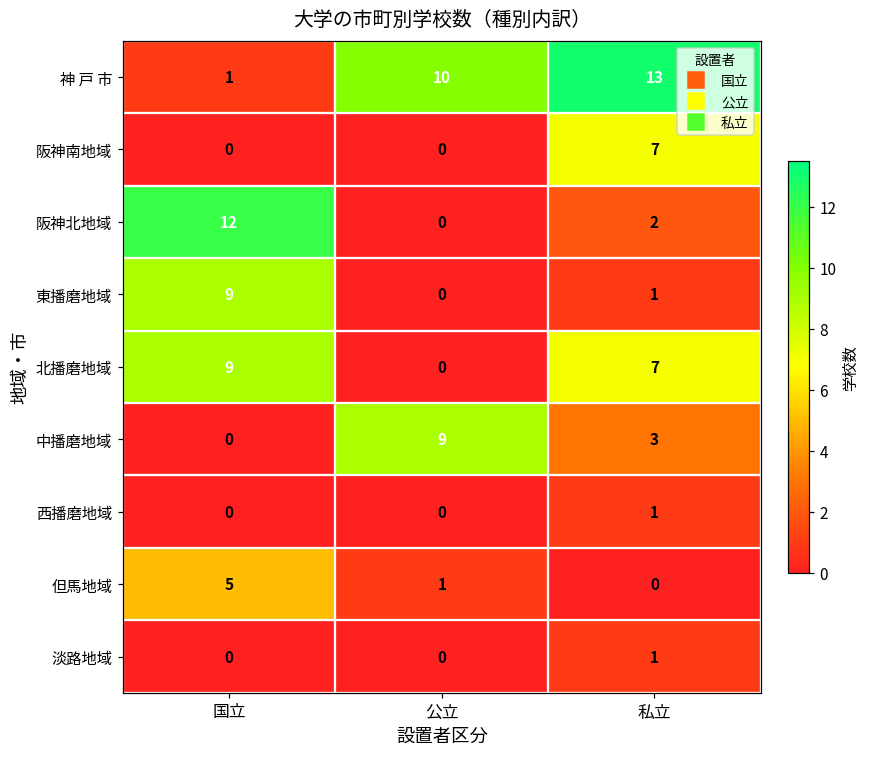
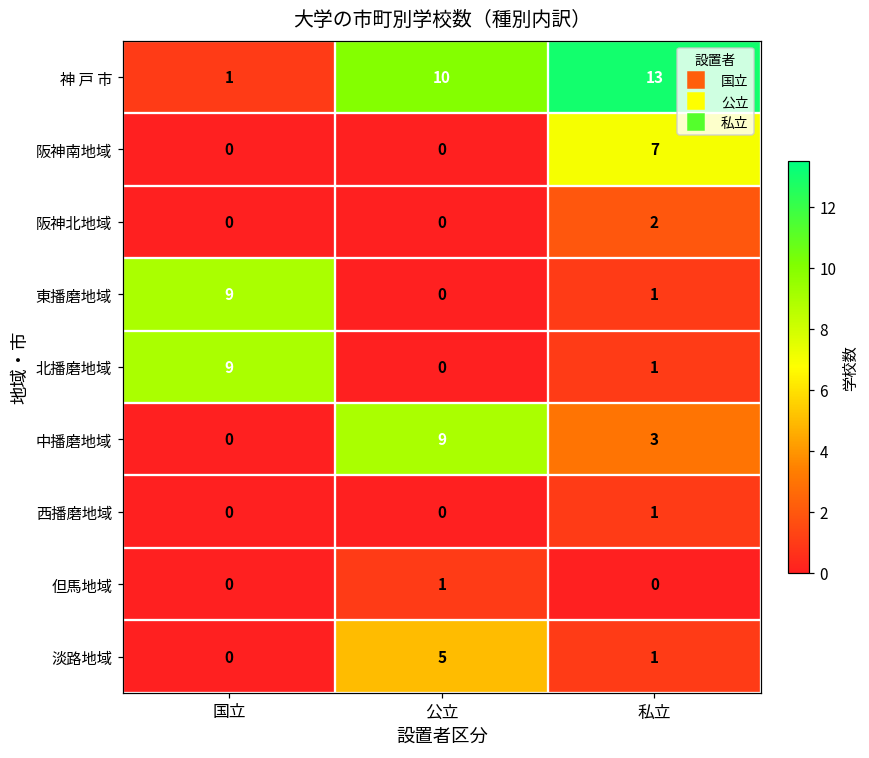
  {
    "神 戸 市": {
      "国立": 1,
      "公立": 10,
      "私立": 13
    },
    "阪神南地域": {
      "国立": 0,
      "公立": 0,
      "私立": 7
    },
    "阪神北地域": {
-     "国立": 12,
+     "国立": 0,
      "公立": 0,
      "私立": 2
    },
    "東播磨地域": {
      "国立": 9,
      "公立": 0,
      "私立": 1
    },
    "北播磨地域": {
      "国立": 9,
      "公立": 0,
-     "私立": 7
+     "私立": 1
    },
    "中播磨地域": {
      "国立": 0,
      "公立": 9,
      "私立": 3
    },
    "西播磨地域": {
      "国立": 0,
      "公立": 0,
      "私立": 1
    },
    "但馬地域": {
-     "国立": 5,
+     "国立": 0,
      "公立": 1,
      "私立": 0
    },
    "淡路地域": {
      "国立": 0,
-     "公立": 0,
+     "公立": 5,
      "私立": 1
    }
  }
